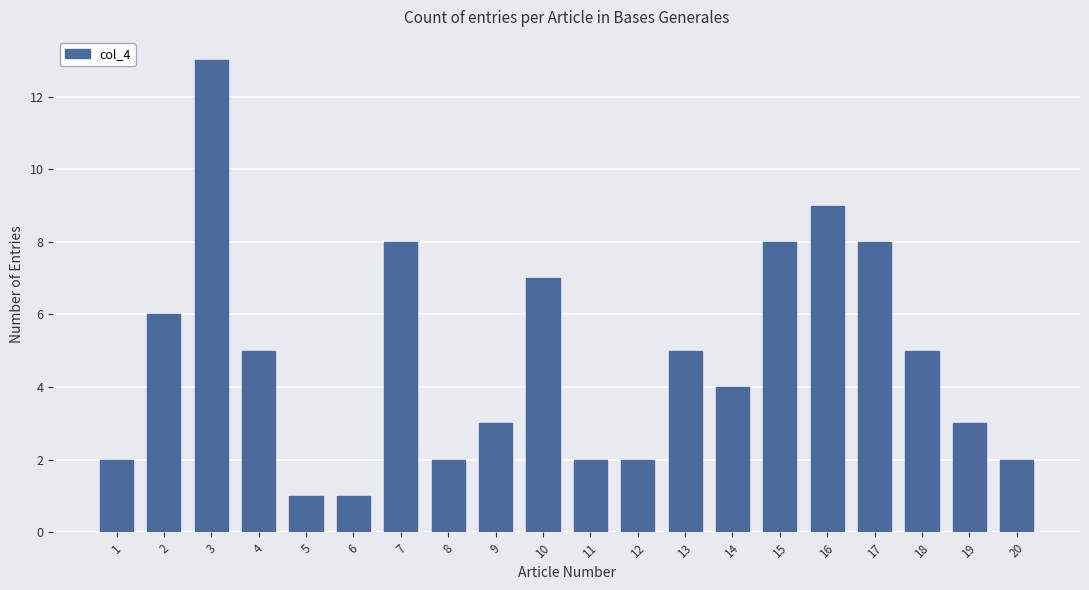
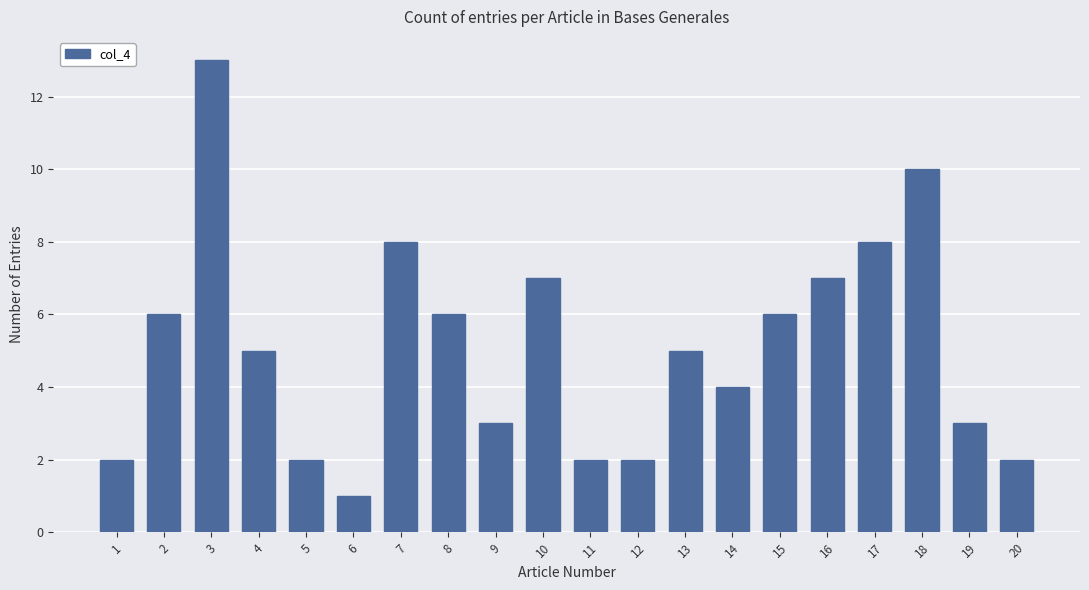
  {
    "1": 2,
    "2": 6,
    "3": 13,
    "4": 5,
-   "5": 1,
+   "5": 2,
    "6": 1,
    "7": 8,
-   "8": 2,
+   "8": 6,
    "9": 3,
    "10": 7,
    "11": 2,
    "12": 2,
    "13": 5,
    "14": 4,
-   "15": 8,
-   "16": 9,
+   "15": 6,
+   "16": 7,
    "17": 8,
-   "18": 5,
+   "18": 10,
    "19": 3,
    "20": 2
  }
